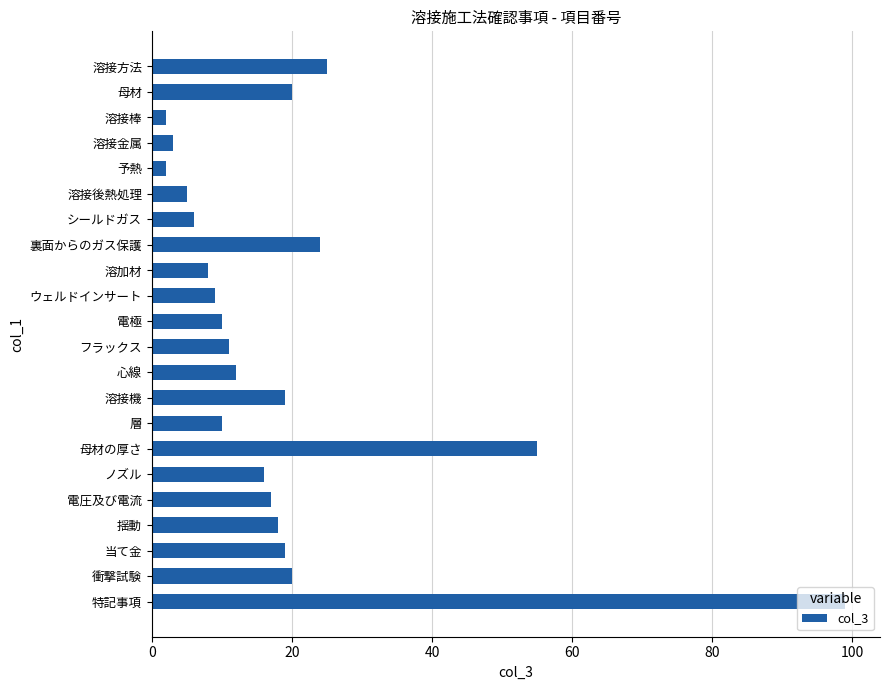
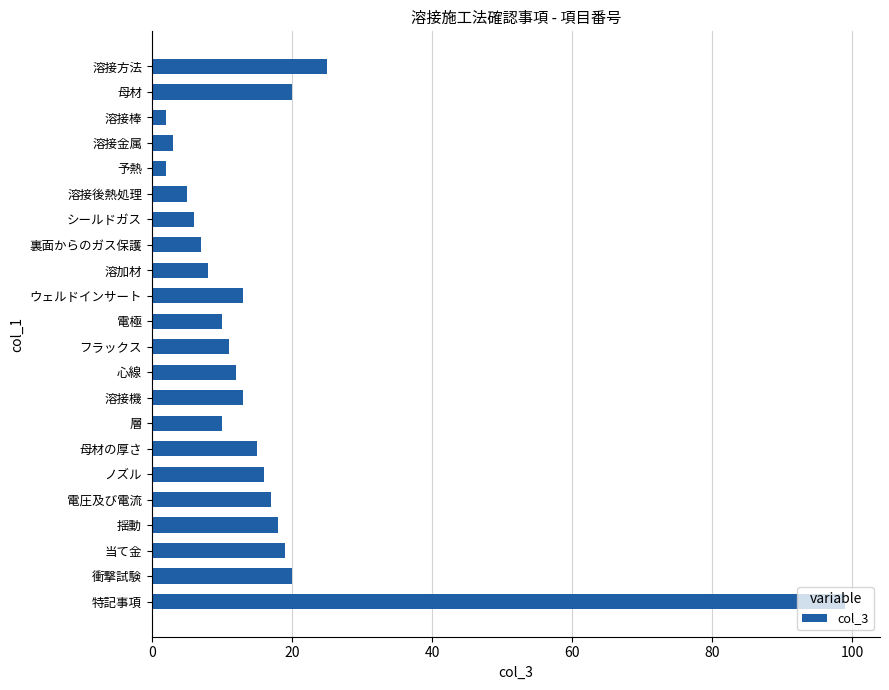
  {
    "溶接方法": 25,
    "母材": 20,
    "溶接棒": 2,
    "溶接金属": 3,
    "予熱": 2,
    "溶接後熱処理": 5,
    "シールドガス": 6,
-   "裏面からのガス保護": 24,
+   "裏面からのガス保護": 7,
    "溶加材": 8,
-   "ウェルドインサート": 9,
+   "ウェルドインサート": 13,
    "電極": 10,
    "フラックス": 11,
    "心線": 12,
-   "溶接機": 19,
+   "溶接機": 13,
    "層": 10,
-   "母材の厚さ": 55,
+   "母材の厚さ": 15,
    "ノズル": 16,
    "電圧及び電流": 17,
    "揺動": 18,
    "当て金": 19,
    "衝撃試験": 20
  }
